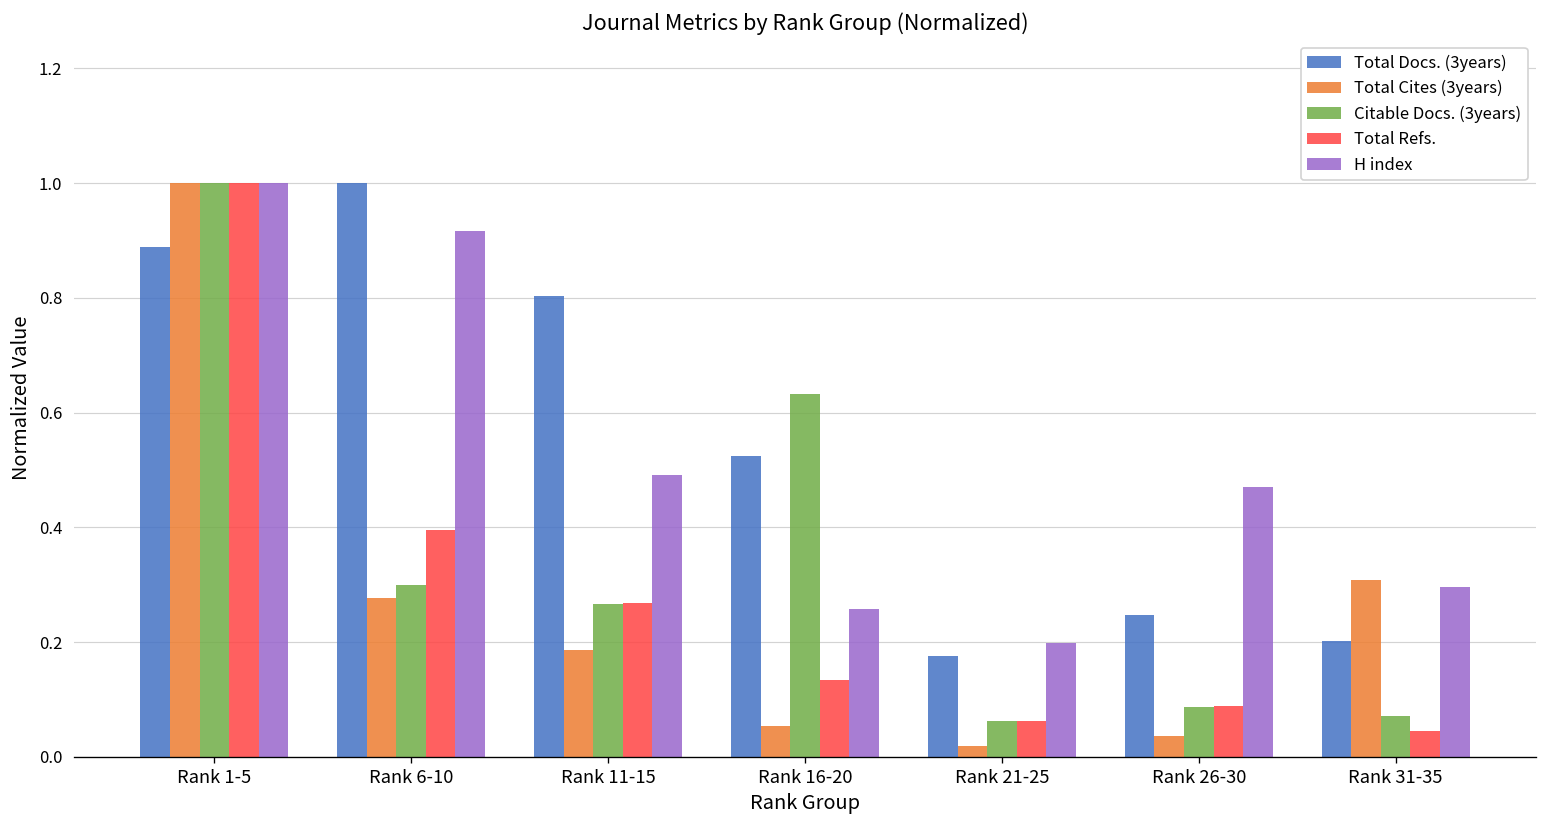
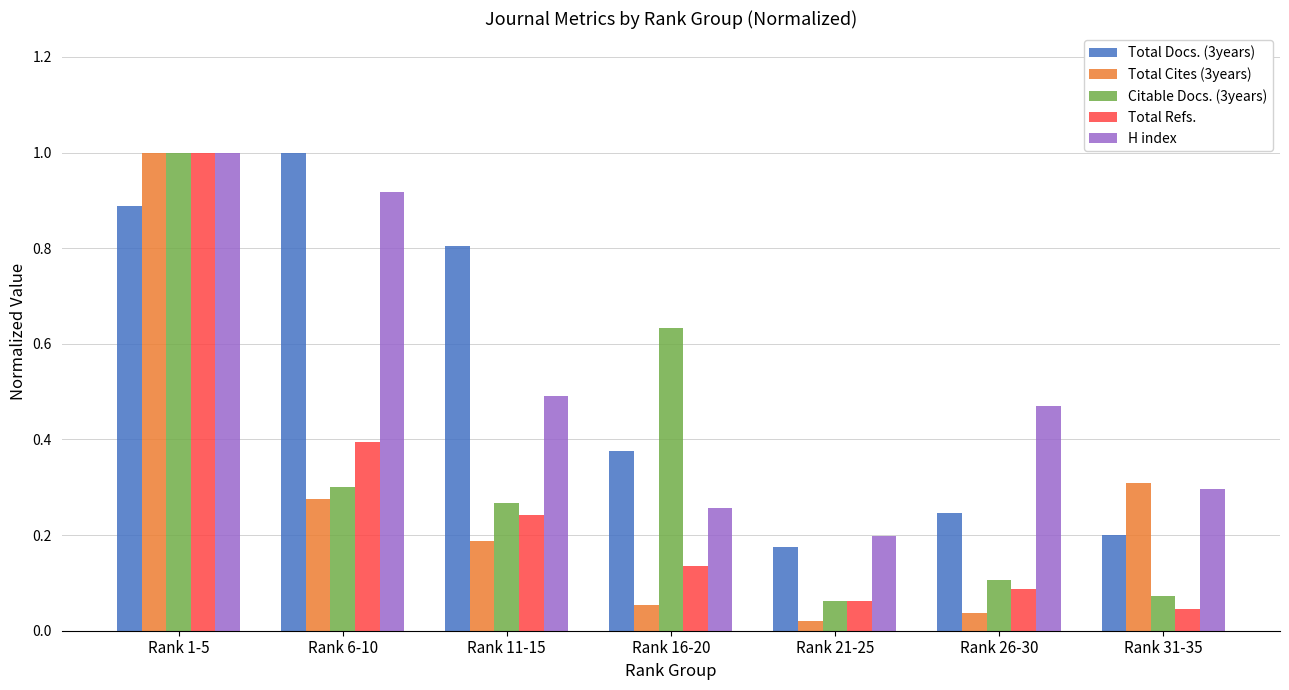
  {
    "Total Docs. (3years)": {
      "Rank 1-5": 0.89,
      "Rank 6-10": 1.00,
      "Rank 11-15": 0.80,
-     "Rank 16-20": 0.52,
+     "Rank 16-20": 0.38,
      "Rank 21-25": 0.18,
      "Rank 26-30": 0.25,
      "Rank 31-35": 0.20
    },
    "Total Cites (3years)": {
      "Rank 1-5": 1.00,
      "Rank 6-10": 0.28,
      "Rank 11-15": 0.19,
      "Rank 16-20": 0.05,
      "Rank 21-25": 0.02,
      "Rank 26-30": 0.04,
      "Rank 31-35": 0.31
    },
    "Citable Docs. (3years)": {
      "Rank 1-5": 1.00,
      "Rank 6-10": 0.30,
      "Rank 11-15": 0.27,
      "Rank 16-20": 0.63,
      "Rank 21-25": 0.06,
-     "Rank 26-30": 0.09,
+     "Rank 26-30": 0.11,
      "Rank 31-35": 0.07
    },
    "Total Refs.": {
      "Rank 1-5": 1.00,
      "Rank 6-10": 0.40,
-     "Rank 11-15": 0.27,
+     "Rank 11-15": 0.24,
      "Rank 16-20": 0.13,
      "Rank 21-25": 0.06,
      "Rank 26-30": 0.09,
      "Rank 31-35": 0.04
    },
    "H index": {
      "Rank 1-5": 1.00,
      "Rank 6-10": 0.92,
      "Rank 11-15": 0.49,
      "Rank 16-20": 0.26,
      "Rank 21-25": 0.20,
      "Rank 26-30": 0.47,
      "Rank 31-35": 0.30
    }
  }
